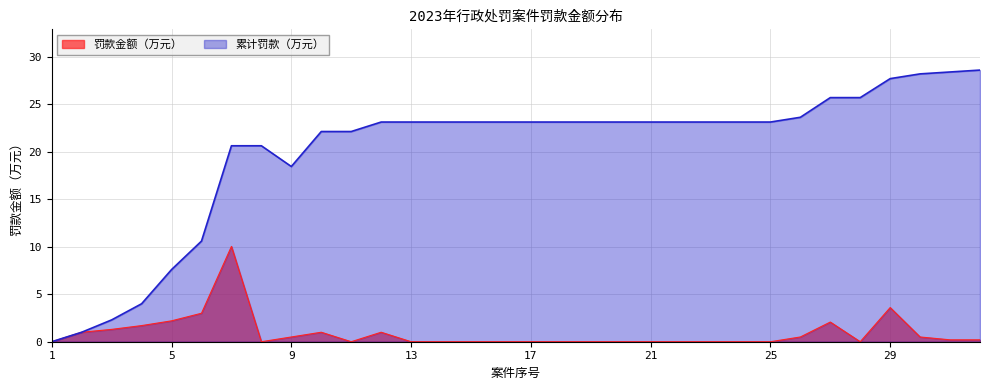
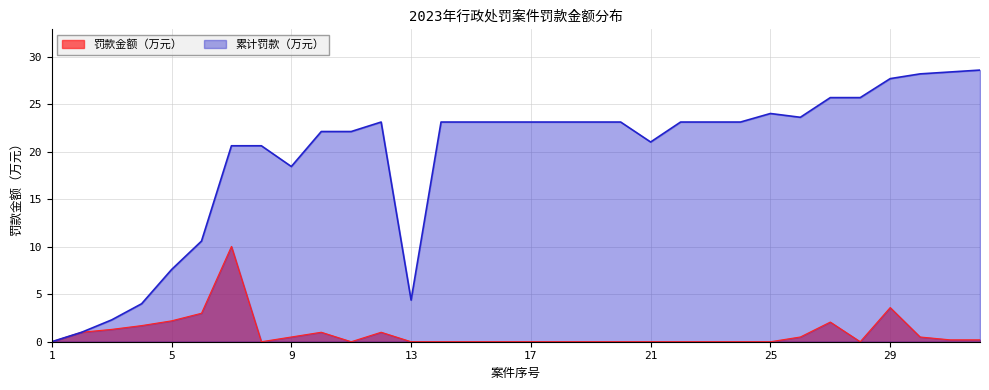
  {
    "罚款金额（万元）": {
      "5": 2,
      "9": 1,
      "13": 0,
      "17": 0,
      "21": 0,
      "25": 0,
      "29": 4
    },
    "累计罚款（万元）": {
      "5": 8,
      "9": 18,
-     "13": 23,
+     "13": 4,
      "17": 23,
-     "21": 23,
-     "25": 23,
+     "21": 21,
+     "25": 24,
      "29": 28
    }
  }
